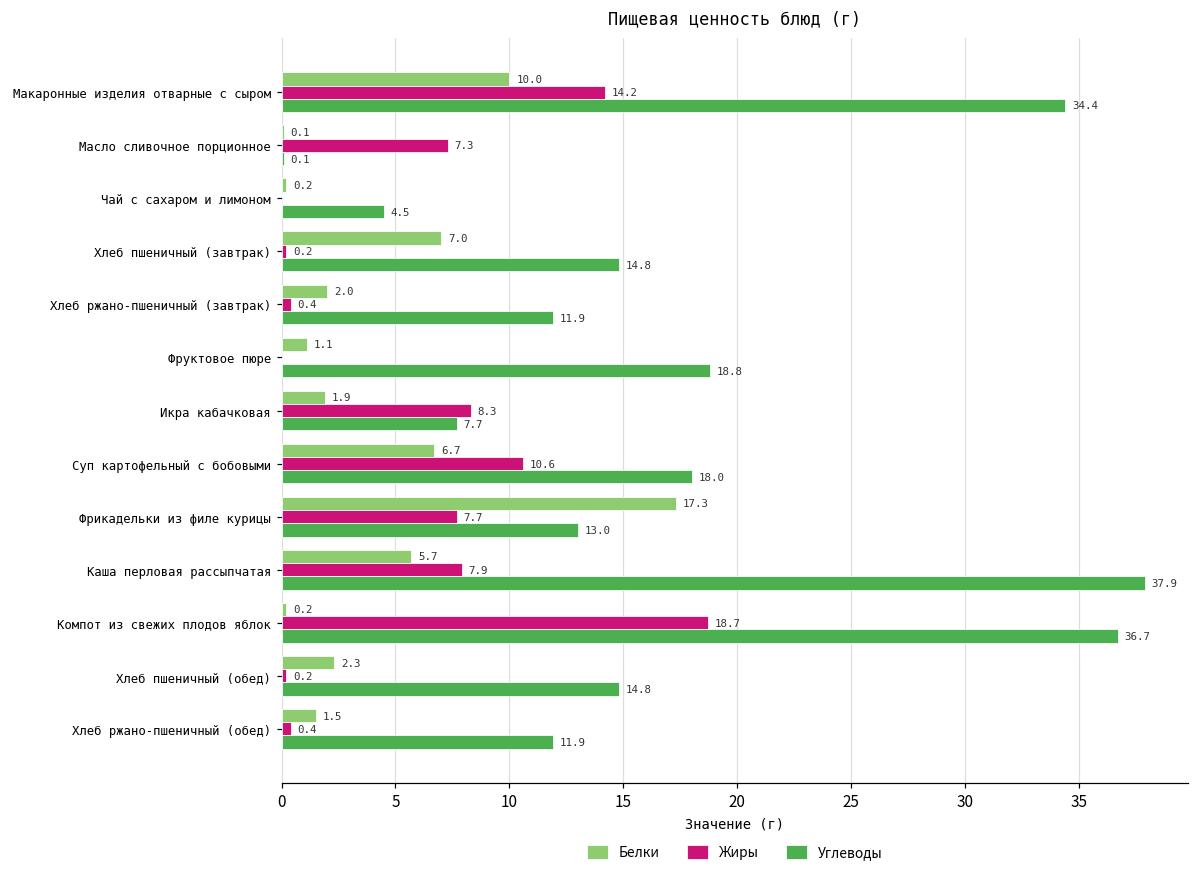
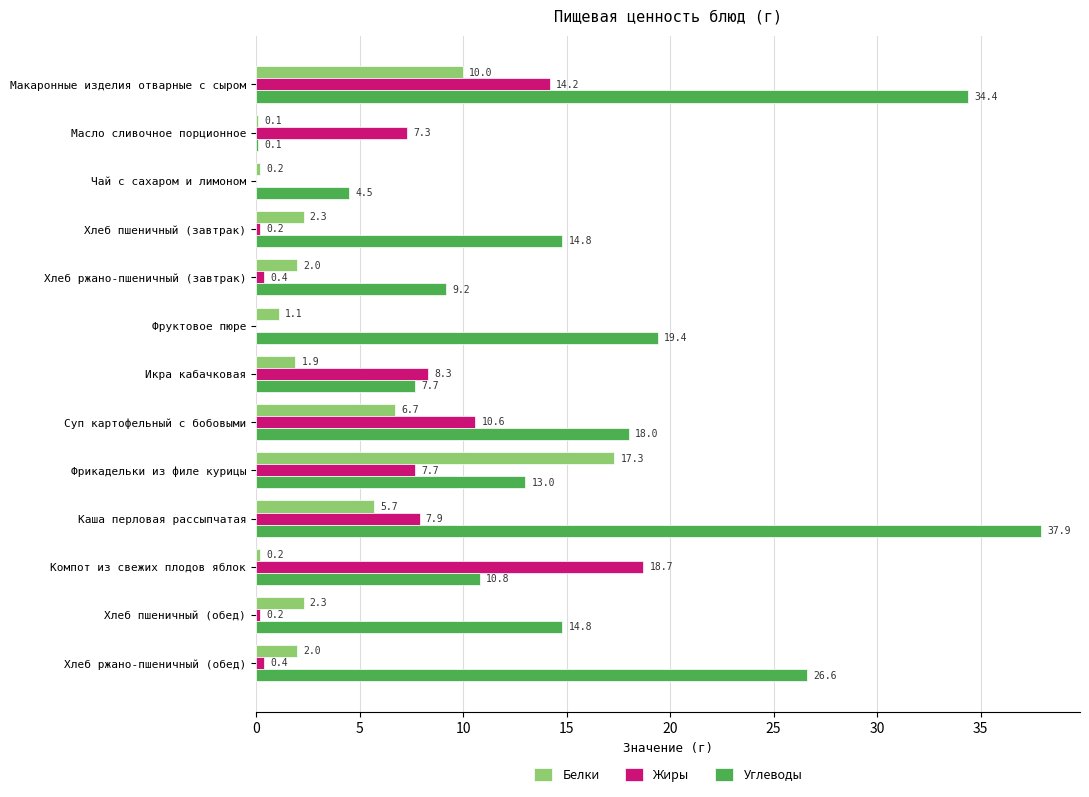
  {
    "Белки": {
      "Макаронные изделия отварные с сыром": 10.0,
      "Масло сливочное порционное": 0.1,
      "Чай с сахаром и лимоном": 0.2,
-     "Хлеб пшеничный (завтрак)": 7.0,
+     "Хлеб пшеничный (завтрак)": 2.3,
      "Хлеб ржано-пшеничный (завтрак)": 2.0,
      "Фруктовое пюре": 1.1,
      "Икра кабачковая": 1.9,
      "Суп картофельный с бобовыми": 6.7,
      "Фрикадельки из филе курицы": 17.3,
      "Каша перловая рассыпчатая": 5.7,
      "Компот из свежих плодов яблок": 0.2,
      "Хлеб пшеничный (обед)": 2.3,
-     "Хлеб ржано-пшеничный (обед)": 1.5
+     "Хлеб ржано-пшеничный (обед)": 2.0
    },
    "Жиры": {
      "Макаронные изделия отварные с сыром": 14.2,
      "Масло сливочное порционное": 7.3,
      "Хлеб пшеничный (завтрак)": 0.2,
      "Хлеб ржано-пшеничный (завтрак)": 0.4,
      "Икра кабачковая": 8.3,
      "Суп картофельный с бобовыми": 10.6,
      "Фрикадельки из филе курицы": 7.7,
      "Каша перловая рассыпчатая": 7.9,
      "Компот из свежих плодов яблок": 18.7,
      "Хлеб пшеничный (обед)": 0.2,
      "Хлеб ржано-пшеничный (обед)": 0.4
    },
    "Углеводы": {
      "Макаронные изделия отварные с сыром": 34.4,
      "Масло сливочное порционное": 0.1,
      "Чай с сахаром и лимоном": 4.5,
      "Хлеб пшеничный (завтрак)": 14.8,
-     "Хлеб ржано-пшеничный (завтрак)": 11.9,
-     "Фруктовое пюре": 18.8,
+     "Хлеб ржано-пшеничный (завтрак)": 9.2,
+     "Фруктовое пюре": 19.4,
      "Икра кабачковая": 7.7,
      "Суп картофельный с бобовыми": 18.0,
      "Фрикадельки из филе курицы": 13.0,
      "Каша перловая рассыпчатая": 37.9,
-     "Компот из свежих плодов яблок": 36.7,
+     "Компот из свежих плодов яблок": 10.8,
      "Хлеб пшеничный (обед)": 14.8,
-     "Хлеб ржано-пшеничный (обед)": 11.9
+     "Хлеб ржано-пшеничный (обед)": 26.6
    }
  }
